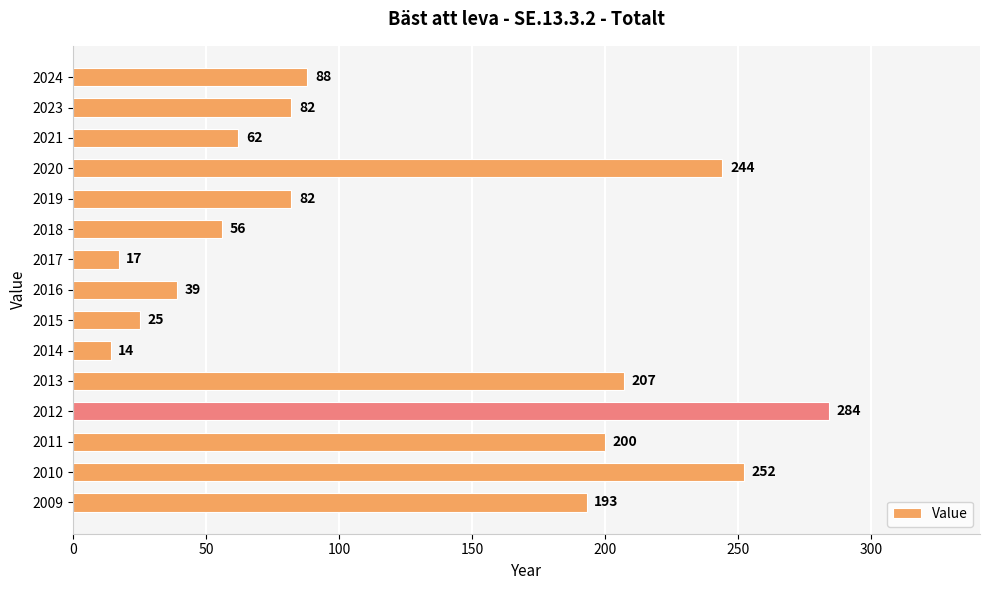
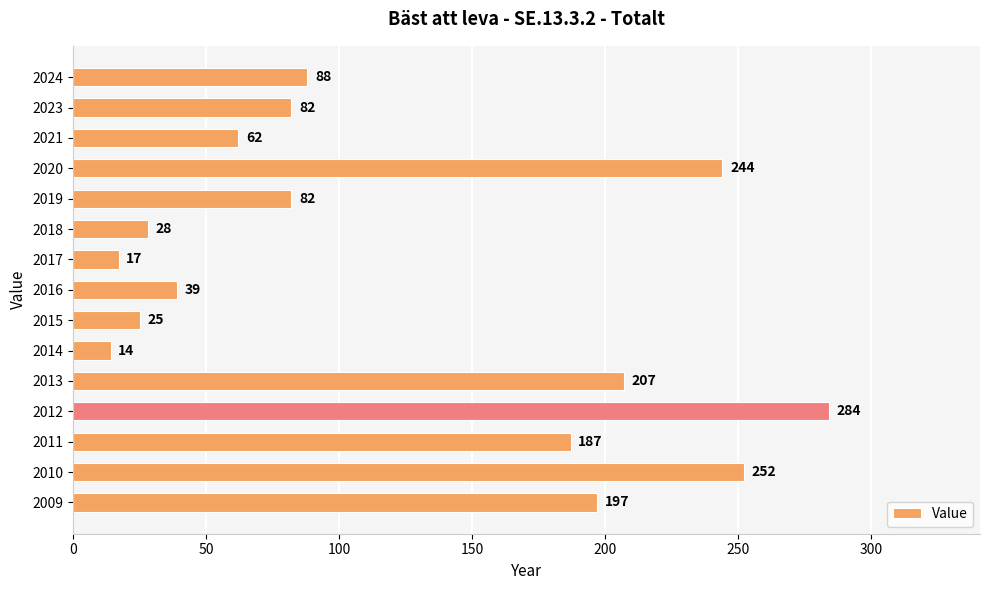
  {
    "2024": 88,
    "2023": 82,
    "2021": 62,
    "2020": 244,
    "2019": 82,
-   "2018": 56,
+   "2018": 28,
    "2017": 17,
    "2016": 39,
    "2015": 25,
    "2014": 14,
    "2013": 207,
    "2012": 284,
-   "2011": 200,
+   "2011": 187,
    "2010": 252,
-   "2009": 193
+   "2009": 197
  }
